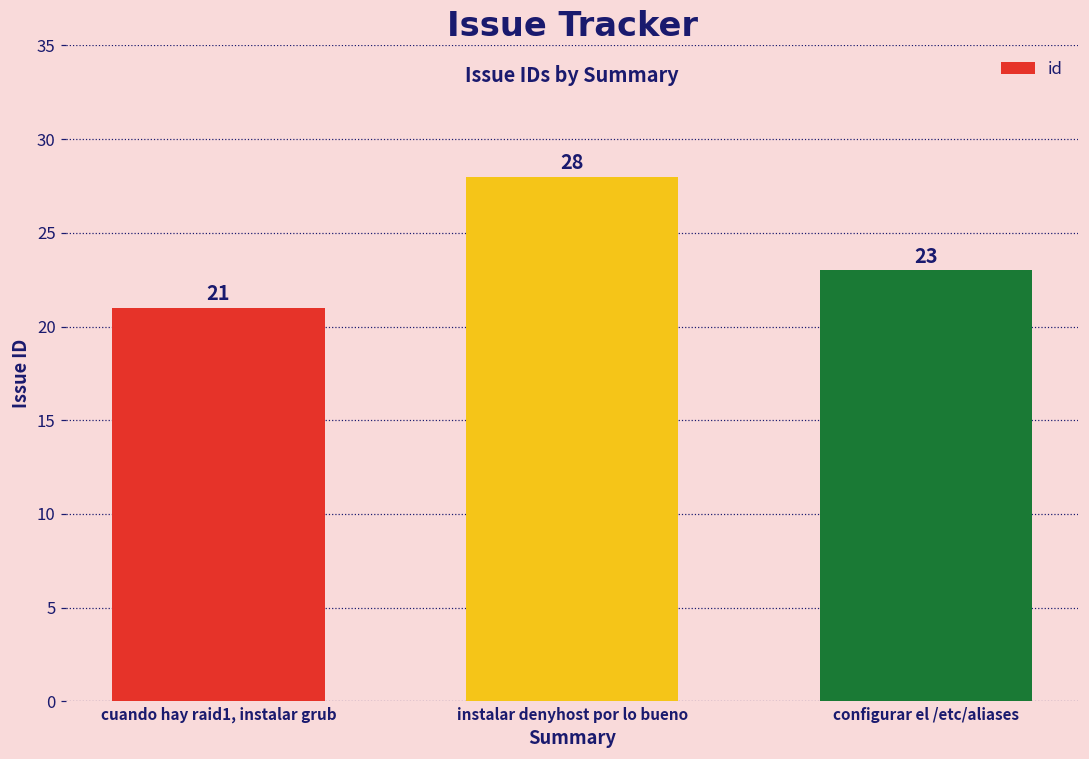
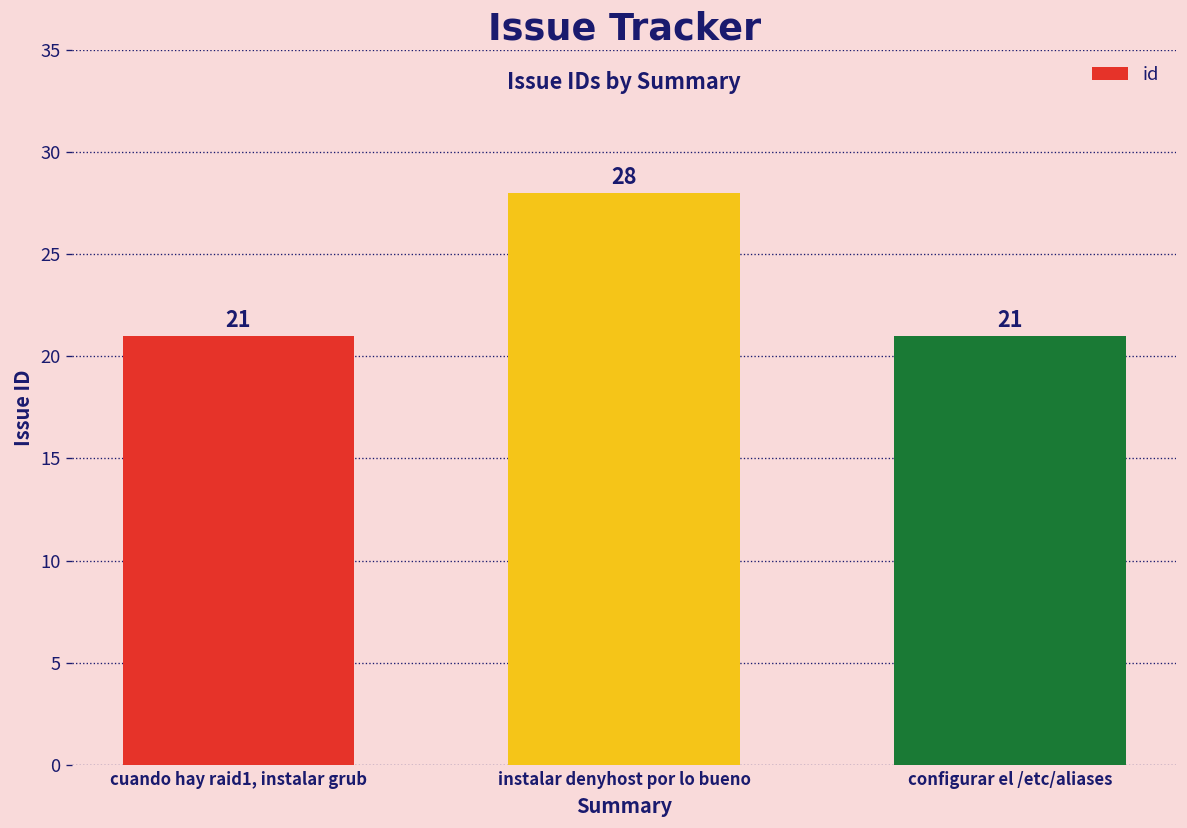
  {
    "cuando hay raid1, instalar grub": 21,
    "instalar denyhost por lo bueno": 28,
-   "configurar el /etc/aliases": 23
+   "configurar el /etc/aliases": 21
  }
